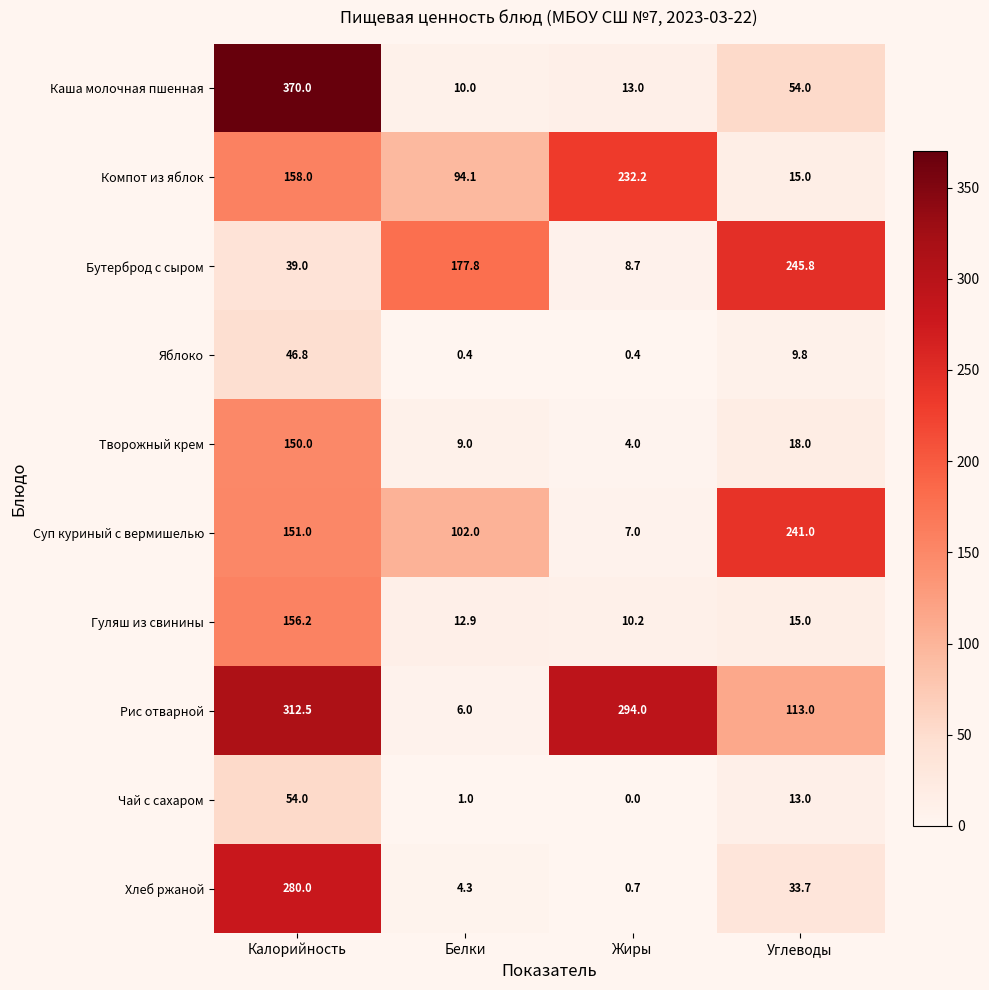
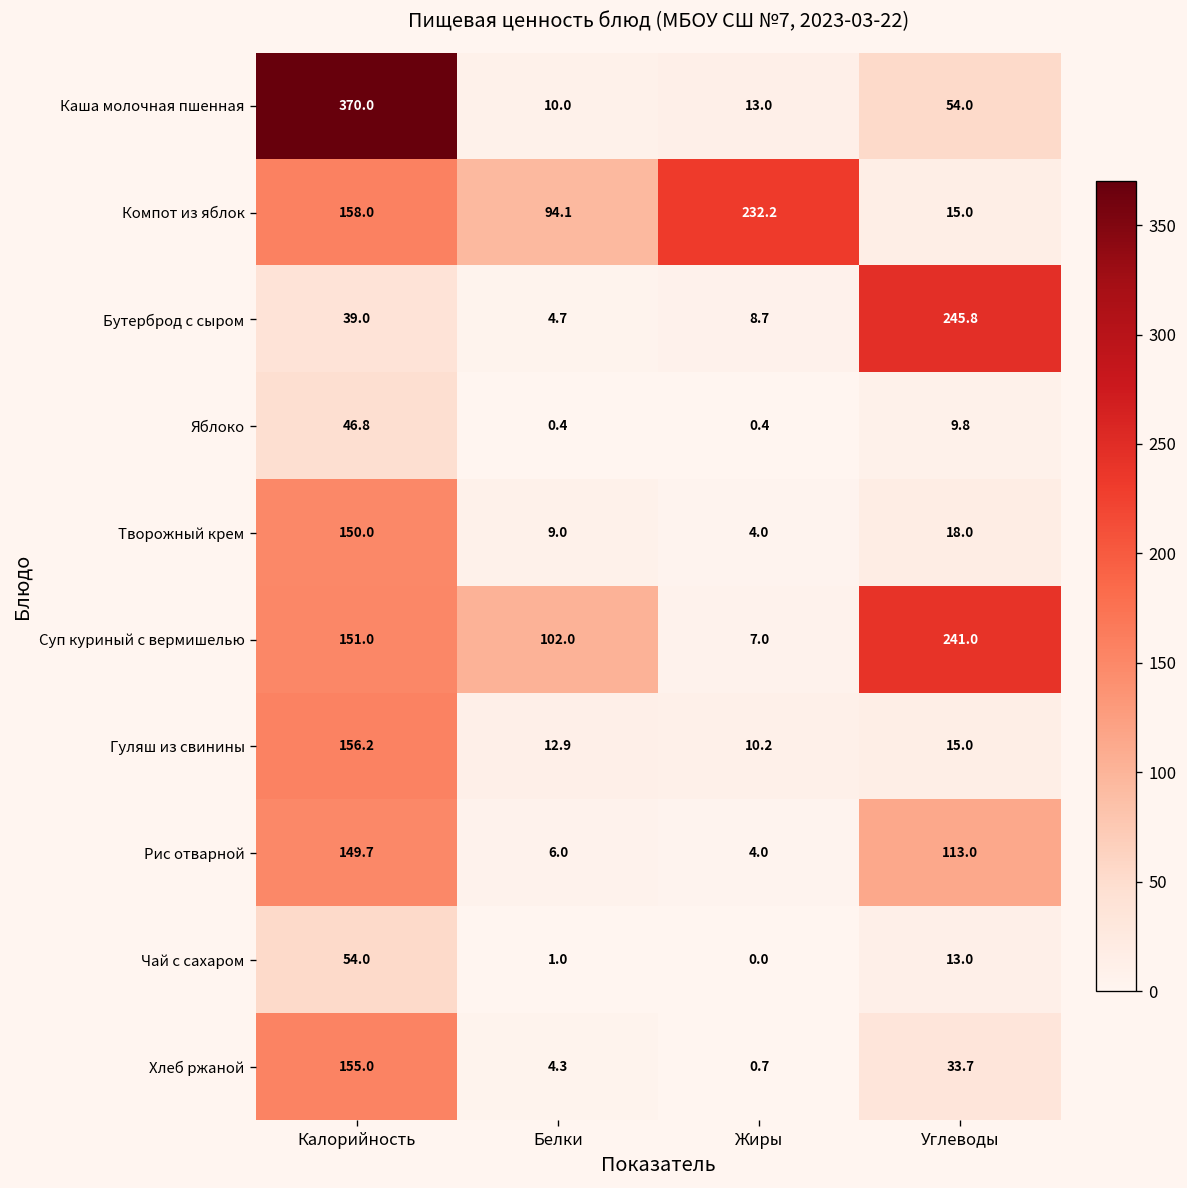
  {
    "Каша молочная пшенная": {
      "Калорийность": 370.0,
      "Белки": 10.0,
      "Жиры": 13.0,
      "Углеводы": 54.0
    },
    "Компот из яблок": {
      "Калорийность": 158.0,
      "Белки": 94.1,
      "Жиры": 232.2,
      "Углеводы": 15.0
    },
    "Бутерброд с сыром": {
      "Калорийность": 39.0,
-     "Белки": 177.8,
+     "Белки": 4.7,
      "Жиры": 8.7,
      "Углеводы": 245.8
    },
    "Яблоко": {
      "Калорийность": 46.8,
      "Белки": 0.4,
      "Жиры": 0.4,
      "Углеводы": 9.8
    },
    "Творожный крем": {
      "Калорийность": 150.0,
      "Белки": 9.0,
      "Жиры": 4.0,
      "Углеводы": 18.0
    },
    "Суп куриный с вермишелью": {
      "Калорийность": 151.0,
      "Белки": 102.0,
      "Жиры": 7.0,
      "Углеводы": 241.0
    },
    "Гуляш из свинины": {
      "Калорийность": 156.2,
      "Белки": 12.9,
      "Жиры": 10.2,
      "Углеводы": 15.0
    },
    "Рис отварной": {
-     "Калорийность": 312.5,
+     "Калорийность": 149.7,
      "Белки": 6.0,
-     "Жиры": 294.0,
+     "Жиры": 4.0,
      "Углеводы": 113.0
    },
    "Чай с сахаром": {
      "Калорийность": 54.0,
      "Белки": 1.0,
      "Жиры": 0.0,
      "Углеводы": 13.0
    },
    "Хлеб ржаной": {
-     "Калорийность": 280.0,
+     "Калорийность": 155.0,
      "Белки": 4.3,
      "Жиры": 0.7,
      "Углеводы": 33.7
    }
  }
